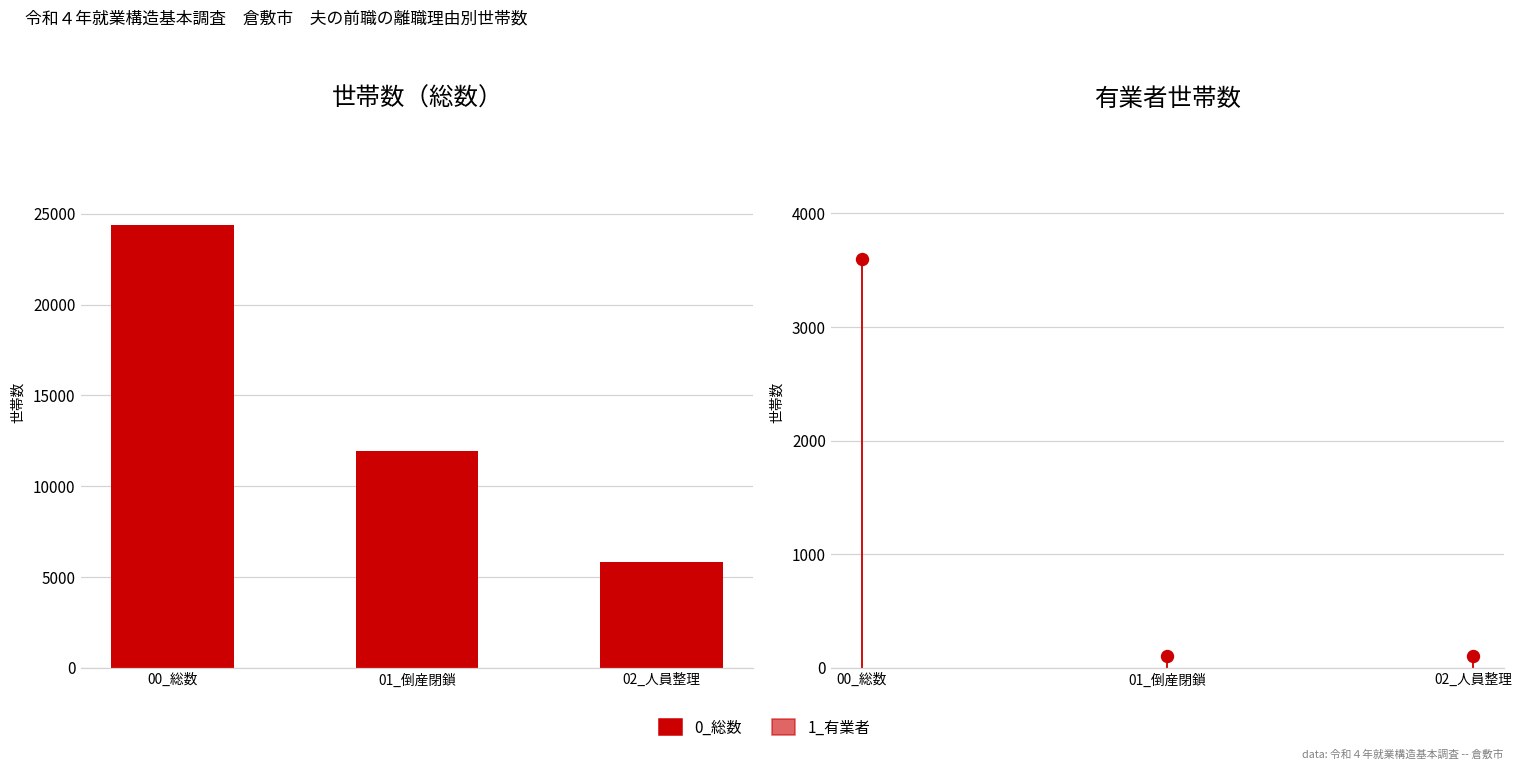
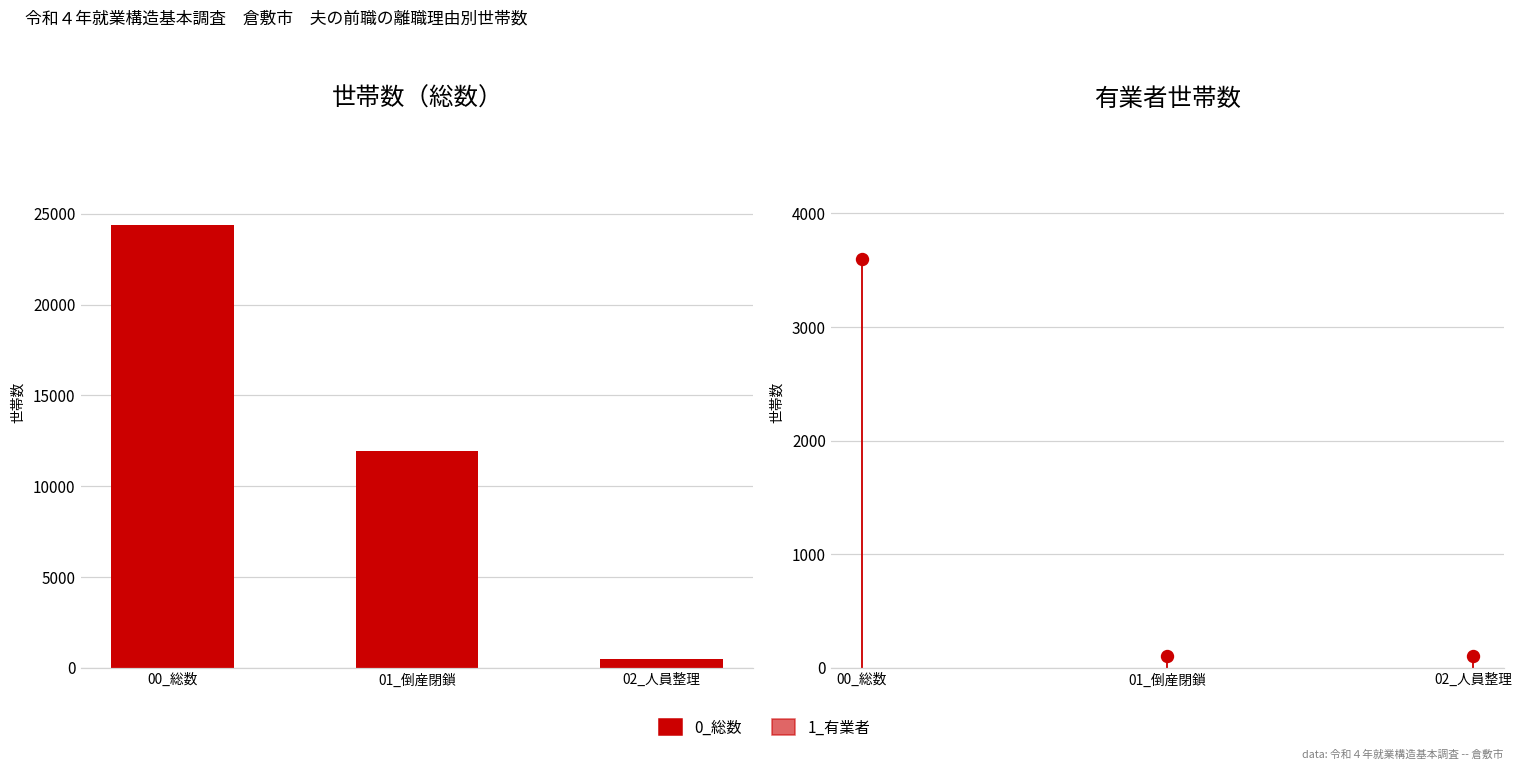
  {
    "世帯数（総数）": {
      "00_総数": 24400,
      "01_倒産閉鎖": 11900,
-     "02_人員整理": 5800
+     "02_人員整理": 500
    }
  }
